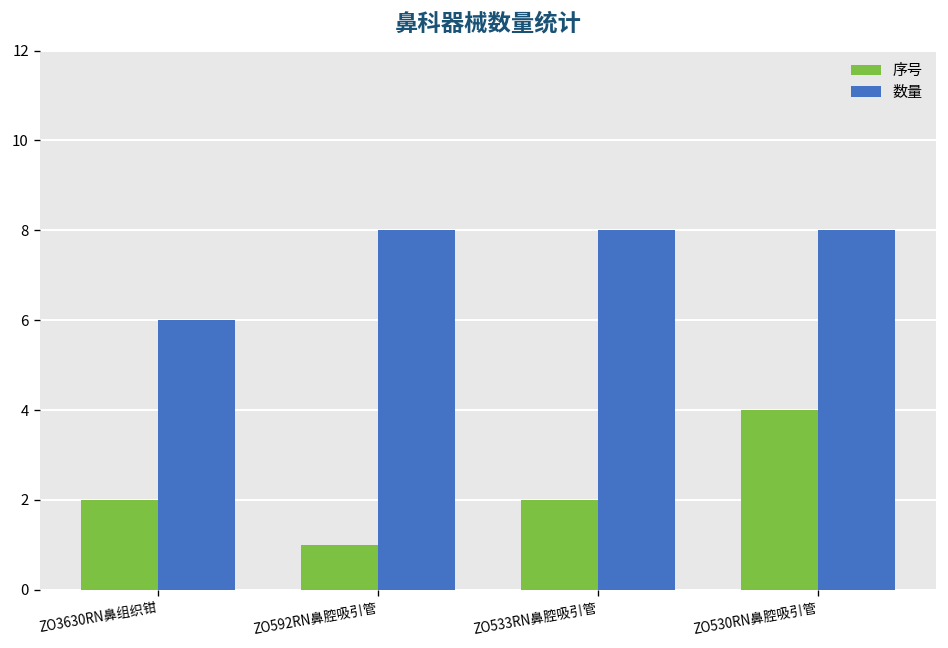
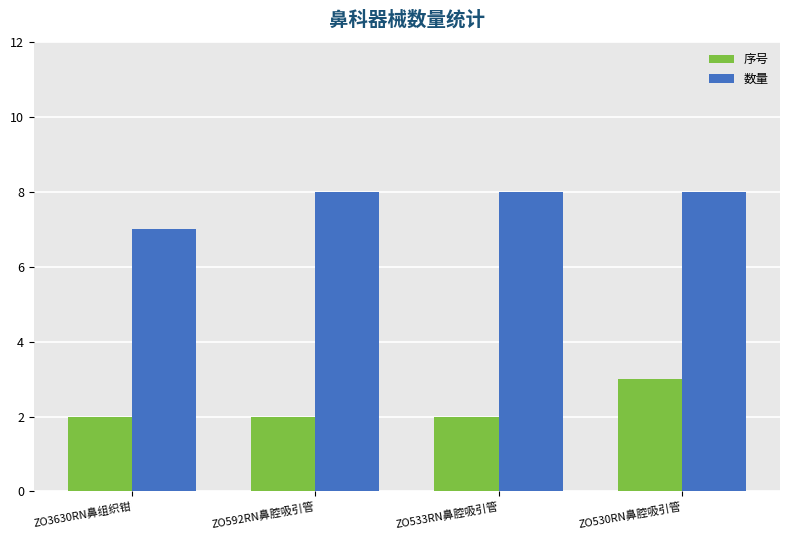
  {
    "序号": {
      "ZO3630RN鼻组织钳": 2,
-     "ZO592RN鼻腔吸引管": 1,
+     "ZO592RN鼻腔吸引管": 2,
      "ZO533RN鼻腔吸引管": 2,
-     "ZO530RN鼻腔吸引管": 4
+     "ZO530RN鼻腔吸引管": 3
    },
    "数量": {
-     "ZO3630RN鼻组织钳": 6,
+     "ZO3630RN鼻组织钳": 7,
      "ZO592RN鼻腔吸引管": 8,
      "ZO533RN鼻腔吸引管": 8,
      "ZO530RN鼻腔吸引管": 8
    }
  }
